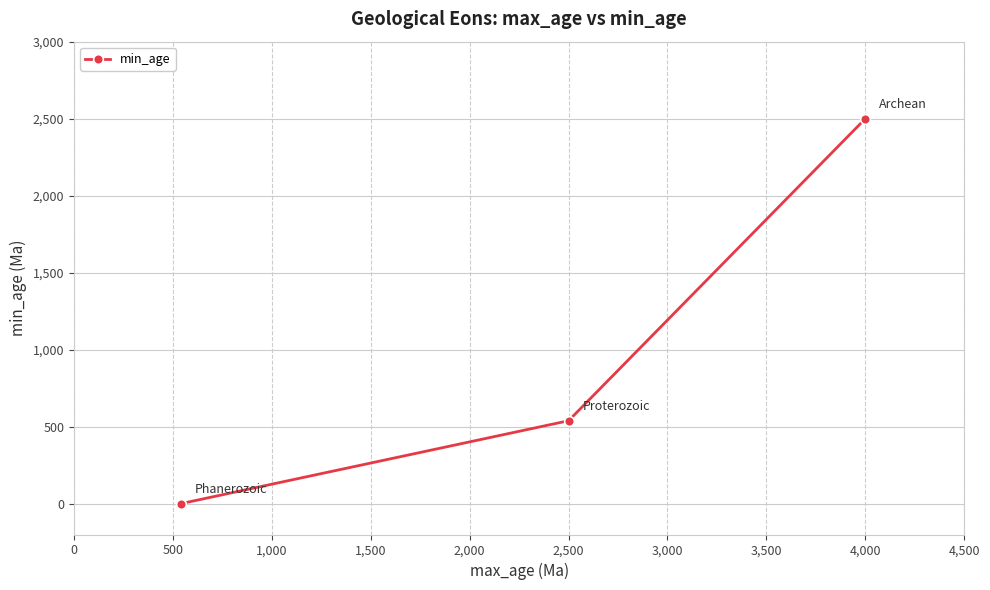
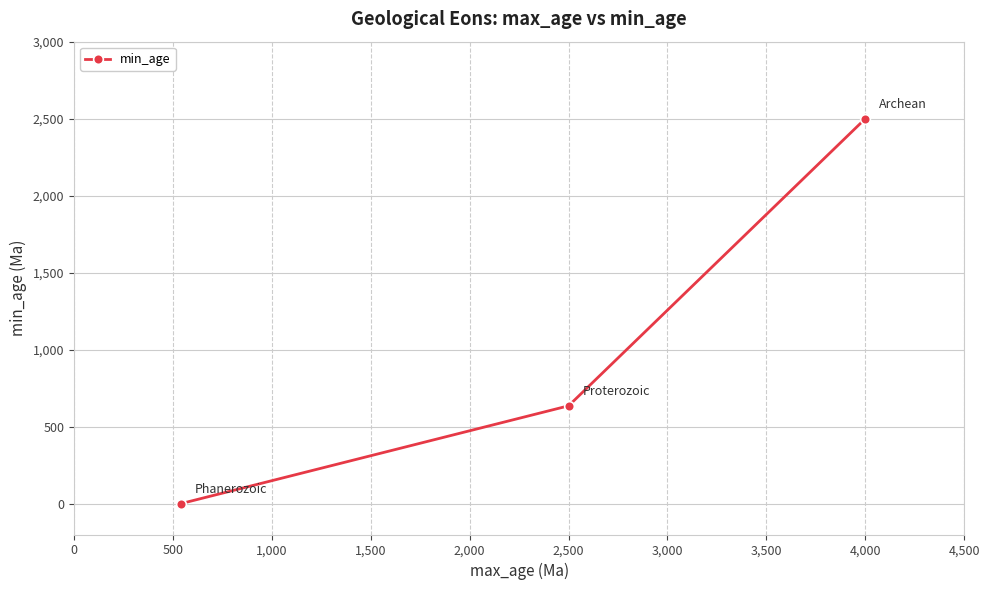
  {
-   "2,500": "540",
+   "2,500": "640",
    "4,000": "2,500"
  }
